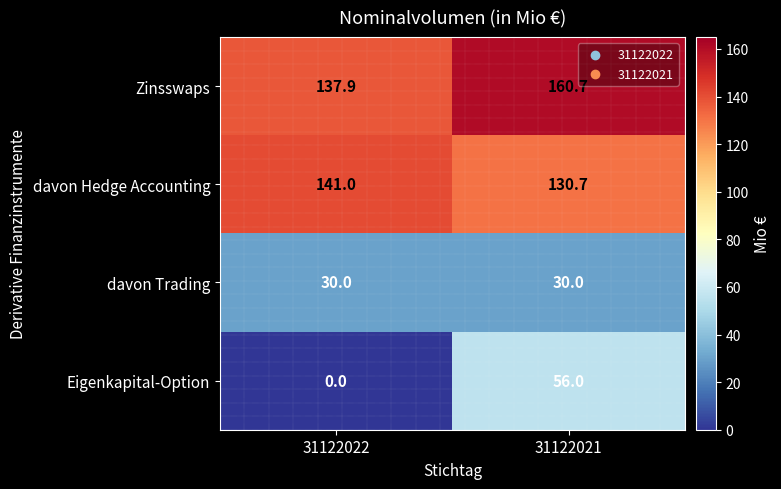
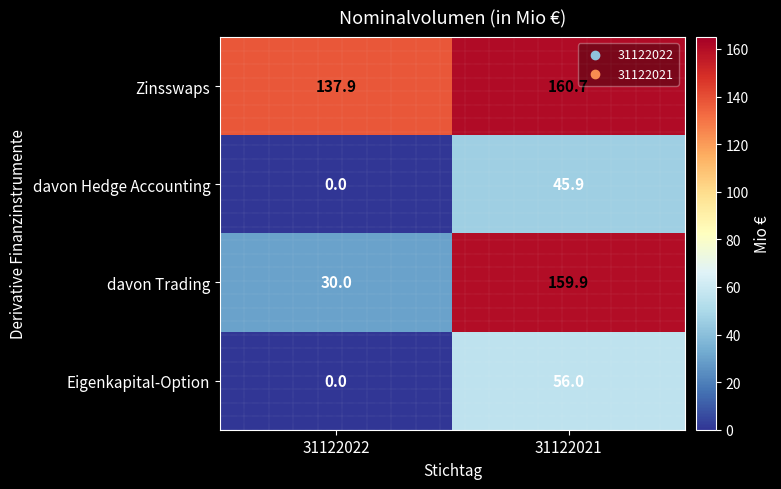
  {
    "Zinsswaps": {
      "31122022": 137.9
    },
    "davon Hedge Accounting": {
-     "31122022": 141.0,
-     "31122021": 130.7
+     "31122022": 0.0,
+     "31122021": 45.9
    },
    "davon Trading": {
      "31122022": 30.0,
-     "31122021": 30.0
+     "31122021": 159.9
    },
    "Eigenkapital-Option": {
      "31122022": 0.0,
      "31122021": 56.0
    }
  }
